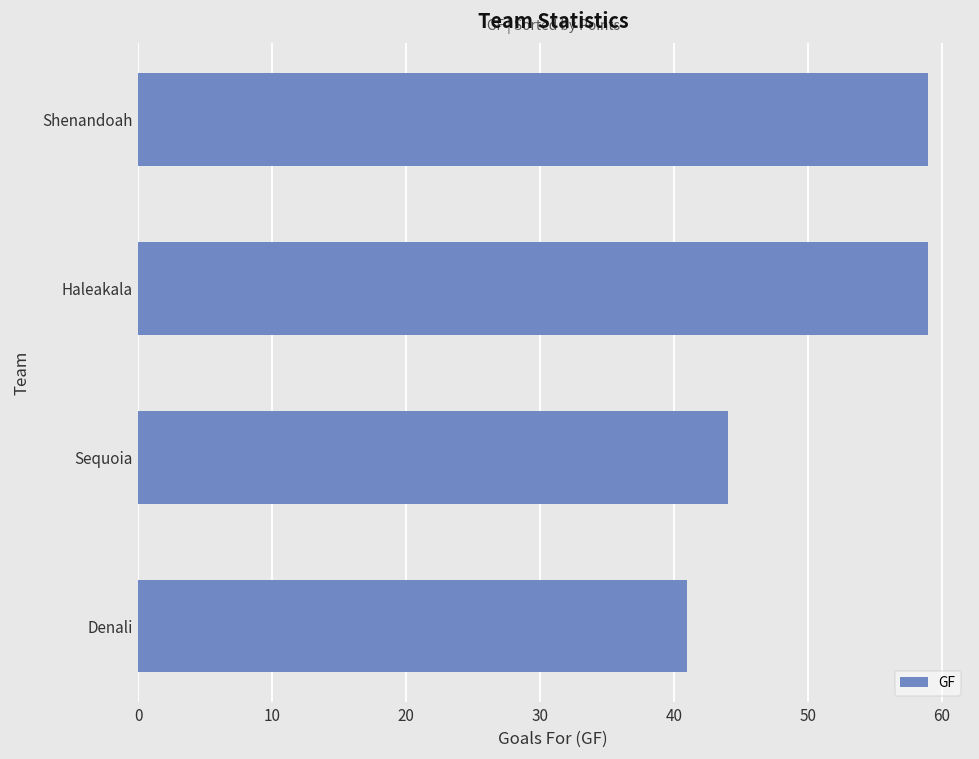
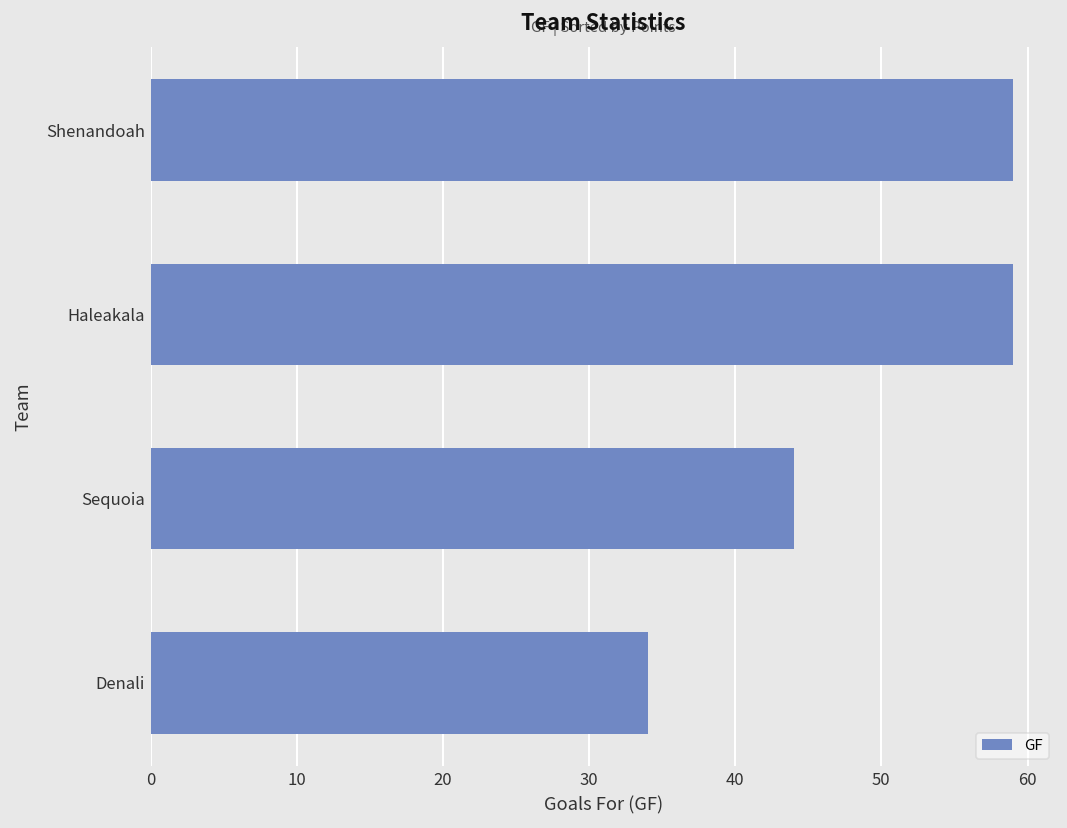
  {
    "Shenandoah": 59,
    "Haleakala": 59,
    "Sequoia": 44,
-   "Denali": 41
+   "Denali": 34
  }
